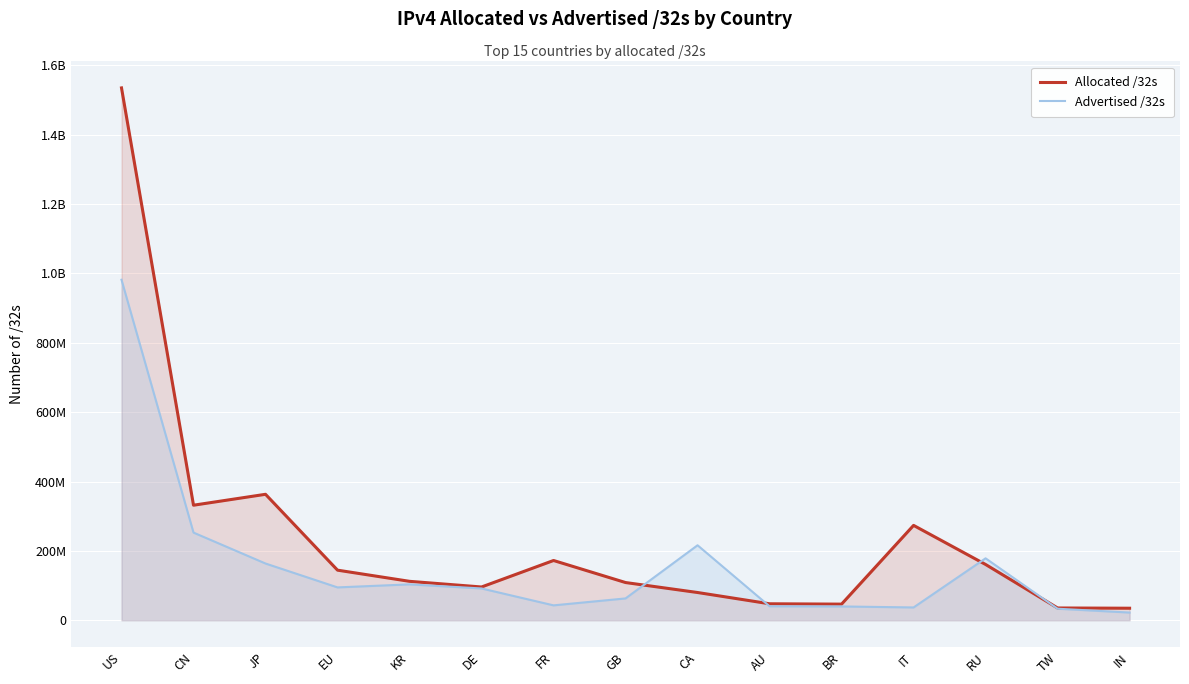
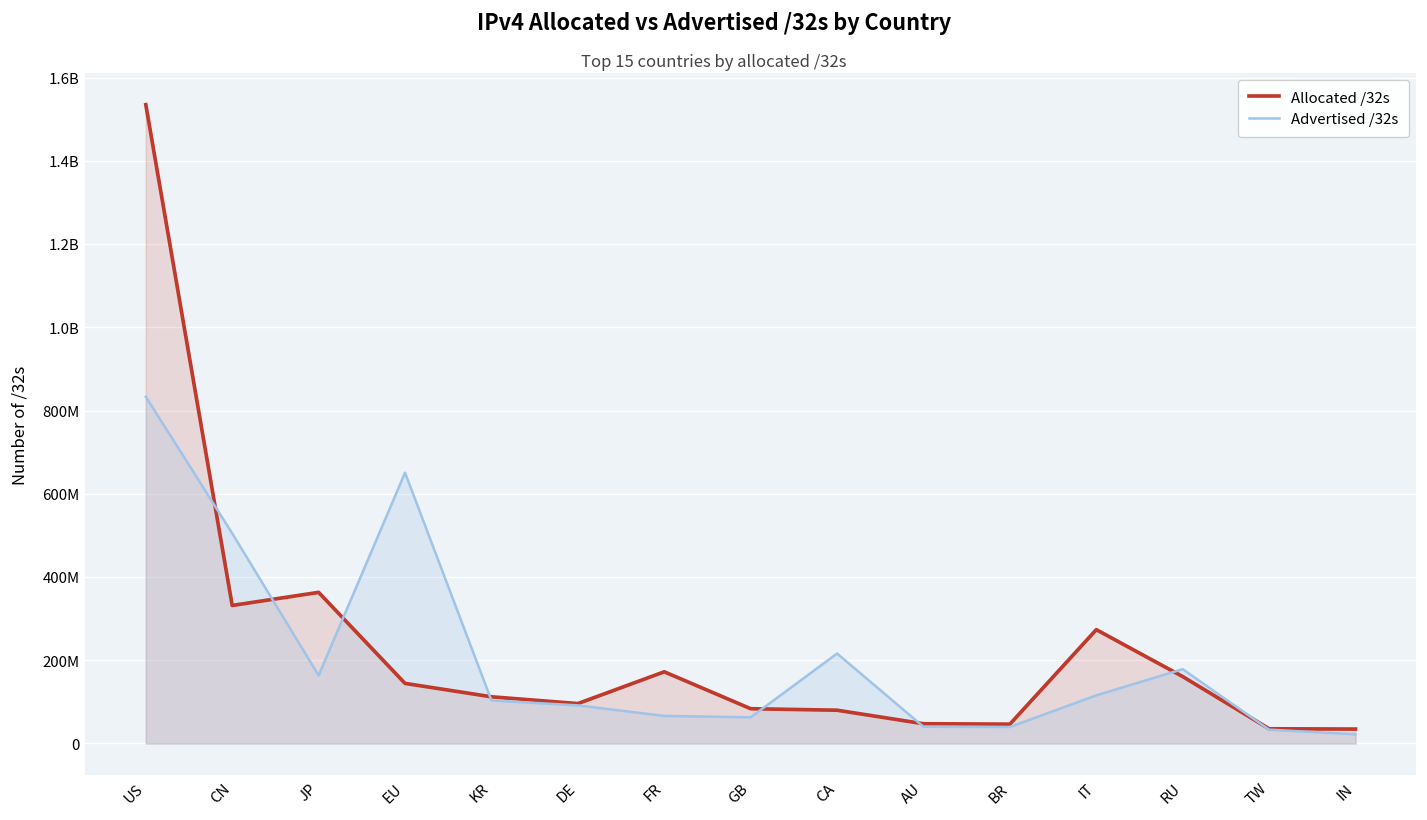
  {
    "Allocated /32s": {
      "US": 1530000000,
      "CN": 330000000,
      "JP": 360000000,
      "EU": 140000000,
      "KR": 110000000,
      "FR": 170000000,
-     "GB": 110000000,
+     "GB": 80000000,
      "CA": 80000000,
      "IT": 270000000,
      "RU": 160000000,
      "IN": 30000000
    },
    "Advertised /32s": {
-     "US": 980000000,
-     "CN": 250000000,
+     "US": 830000000,
+     "CN": 500000000,
      "JP": 160000000,
-     "EU": 90000000,
+     "EU": 650000000,
      "KR": 100000000,
-     "FR": 40000000,
+     "FR": 70000000,
      "GB": 60000000,
      "CA": 220000000,
-     "IT": 40000000,
+     "IT": 120000000,
      "RU": 180000000,
      "IN": 20000000
    }
  }
